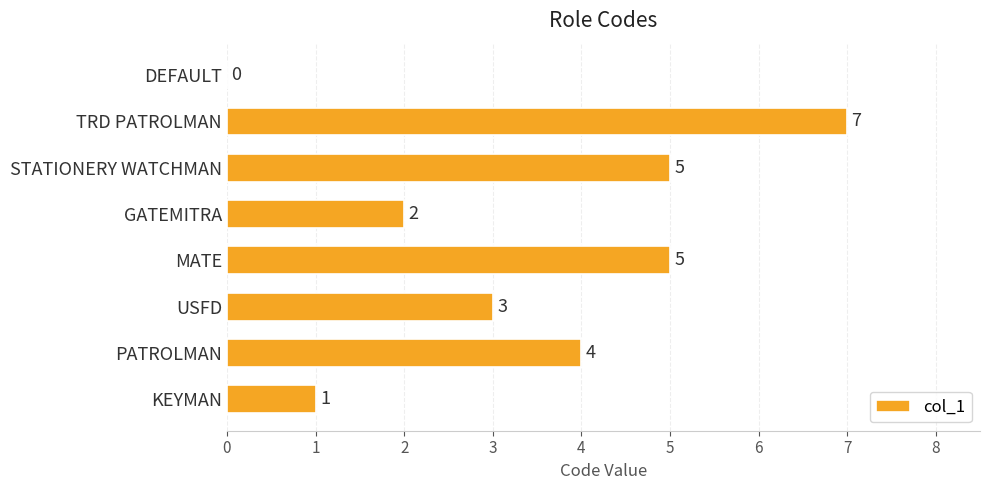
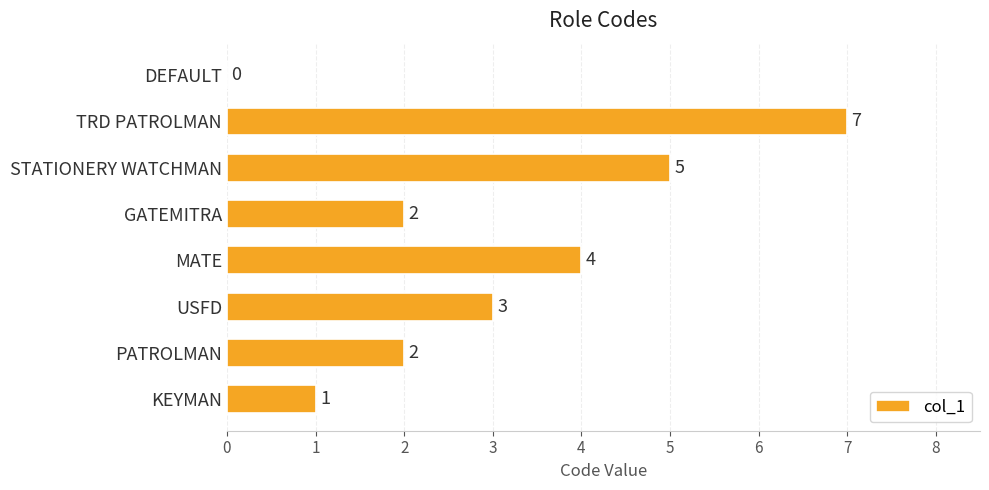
  {
    "DEFAULT": 0,
    "TRD PATROLMAN": 7,
    "STATIONERY WATCHMAN": 5,
    "GATEMITRA": 2,
-   "MATE": 5,
+   "MATE": 4,
    "USFD": 3,
-   "PATROLMAN": 4,
+   "PATROLMAN": 2,
    "KEYMAN": 1
  }
